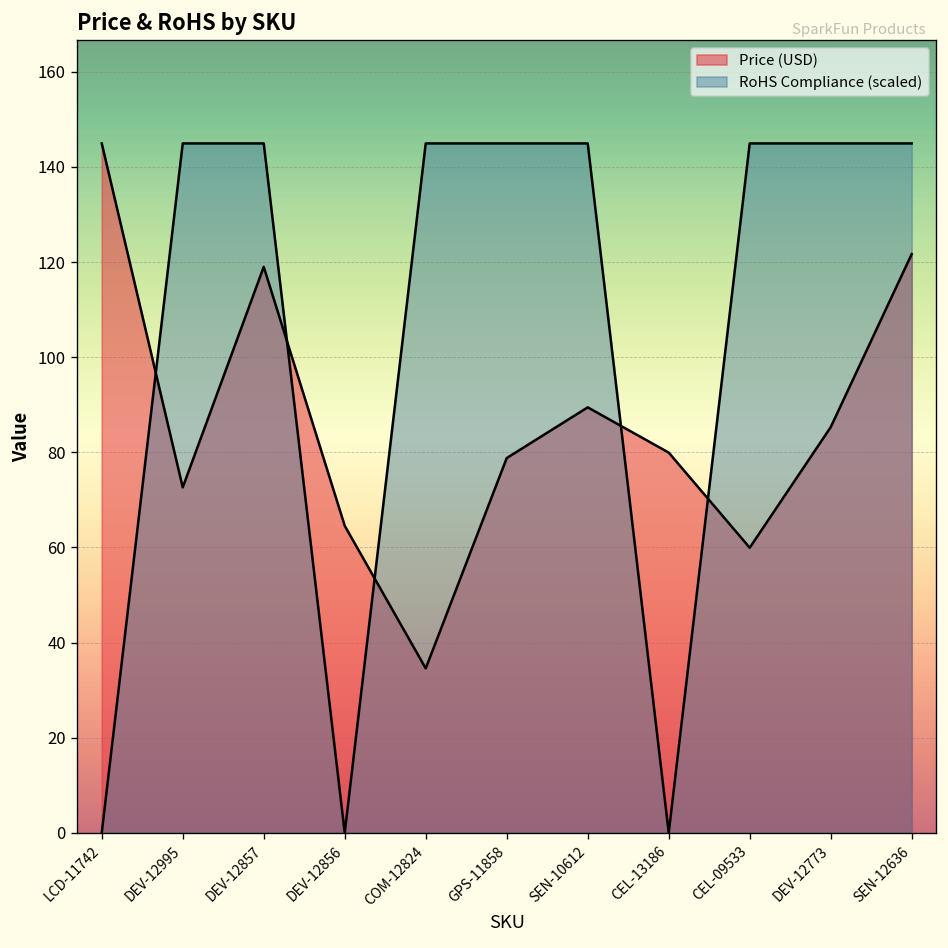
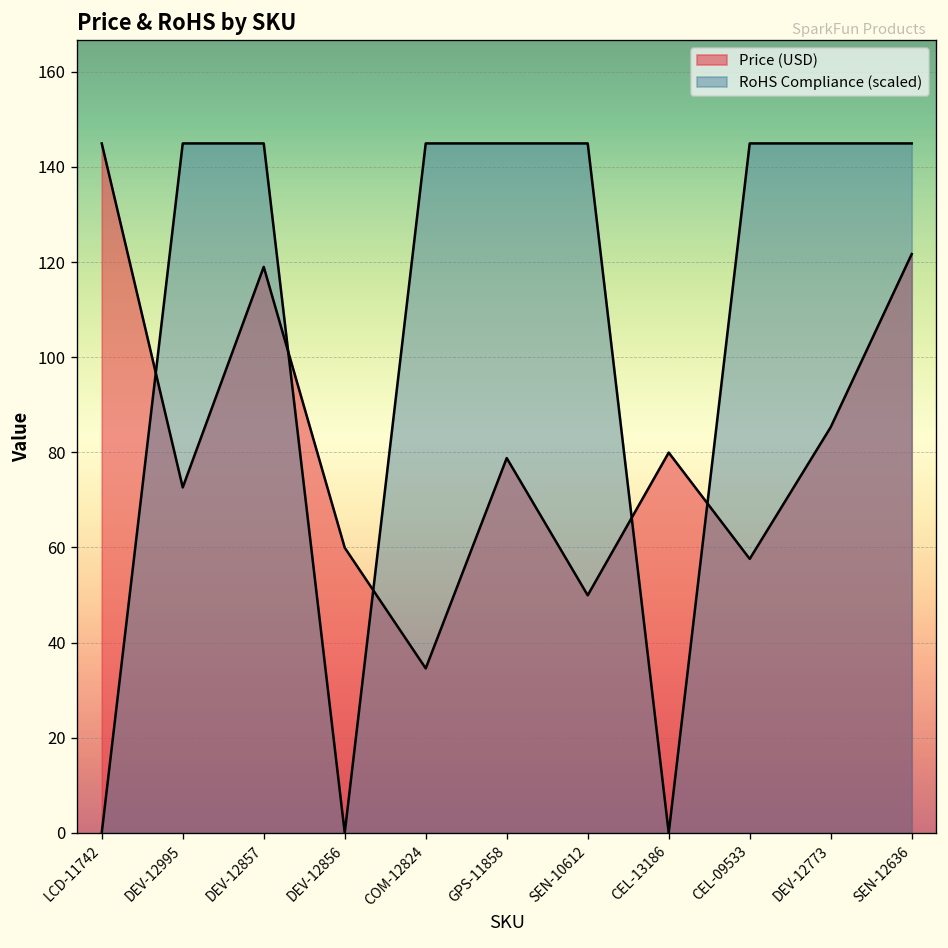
  {
    "Price (USD)": {
      "LCD-11742": 145,
      "DEV-12995": 73,
      "DEV-12857": 119,
-     "DEV-12856": 65,
+     "DEV-12856": 60,
      "COM-12824": 35,
      "GPS-11858": 79,
-     "SEN-10612": 89,
+     "SEN-10612": 50,
      "CEL-13186": 80,
-     "CEL-09533": 60,
+     "CEL-09533": 58,
      "DEV-12773": 85,
      "SEN-12636": 122
    },
    "RoHS Compliance (scaled)": {
      "LCD-11742": 0,
      "DEV-12995": 145,
      "DEV-12857": 145,
      "DEV-12856": 0,
      "COM-12824": 145,
      "GPS-11858": 145,
      "SEN-10612": 145,
      "CEL-13186": 0,
      "CEL-09533": 145,
      "DEV-12773": 145,
      "SEN-12636": 145
    }
  }
